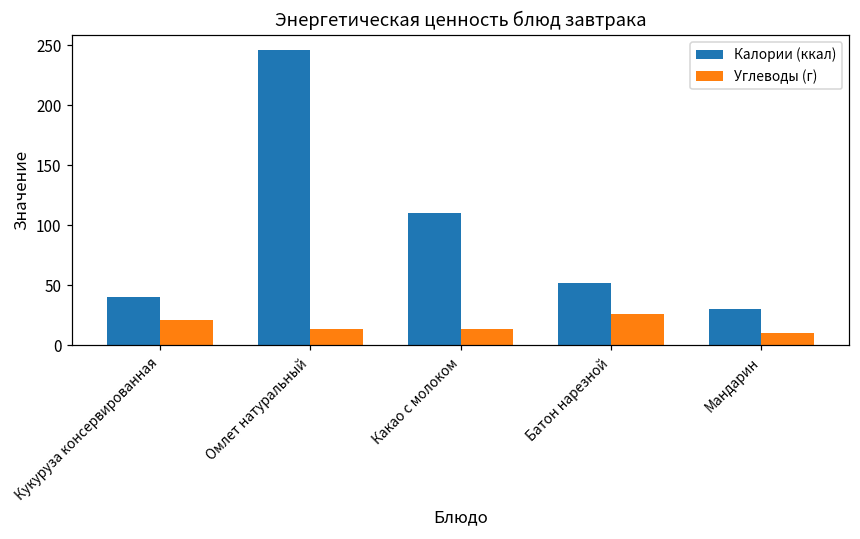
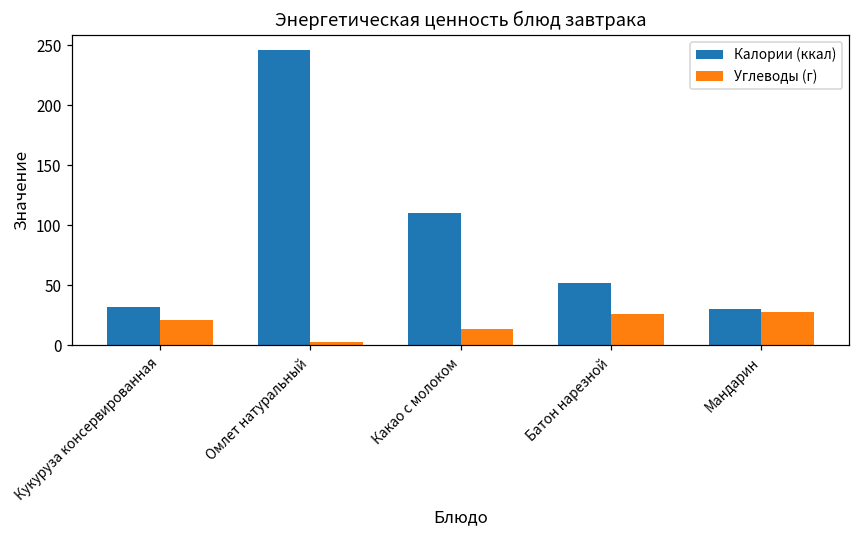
  {
    "Калории (ккал)": {
-     "Кукуруза консервированная": 40,
+     "Кукуруза консервированная": 32,
      "Омлет натуральный": 246,
      "Какао с молоком": 110,
      "Батон нарезной": 52,
      "Мандарин": 30
    },
    "Углеводы (г)": {
      "Кукуруза консервированная": 21,
-     "Омлет натуральный": 14,
+     "Омлет натуральный": 3,
      "Какао с молоком": 14,
      "Батон нарезной": 26,
-     "Мандарин": 10
+     "Мандарин": 28
    }
  }
